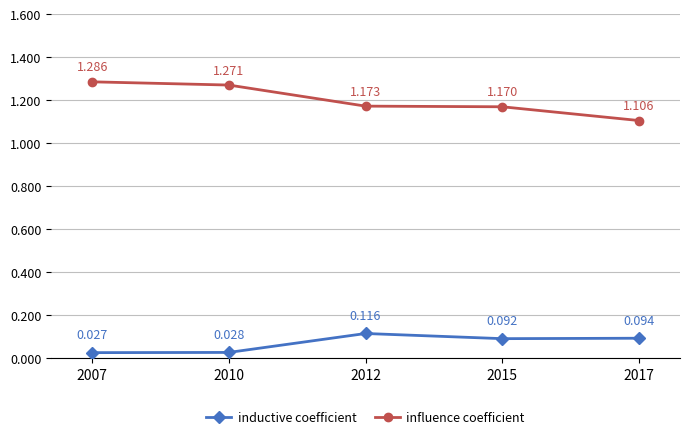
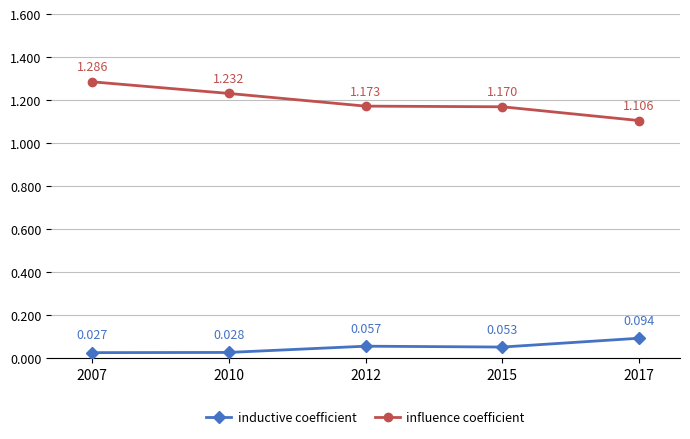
  {
    "inductive coefficient": {
      "2007": 0.027,
      "2010": 0.028,
-     "2012": 0.116,
-     "2015": 0.092,
+     "2012": 0.057,
+     "2015": 0.053,
      "2017": 0.094
    },
    "influence coefficient": {
      "2007": 1.286,
-     "2010": 1.271,
+     "2010": 1.232,
      "2012": 1.173,
      "2015": 1.170,
      "2017": 1.106
    }
  }
